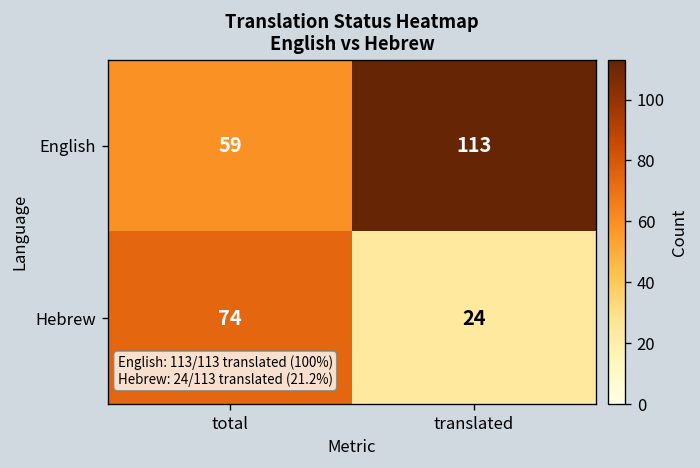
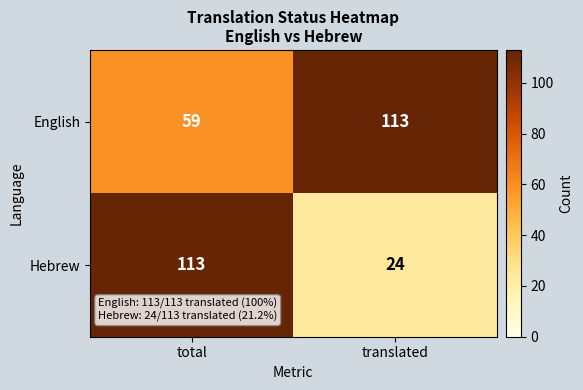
  {
    "English": {
      "total": 59,
      "translated": 113
    },
    "Hebrew": {
-     "total": 74,
+     "total": 113,
      "translated": 24
    }
  }
